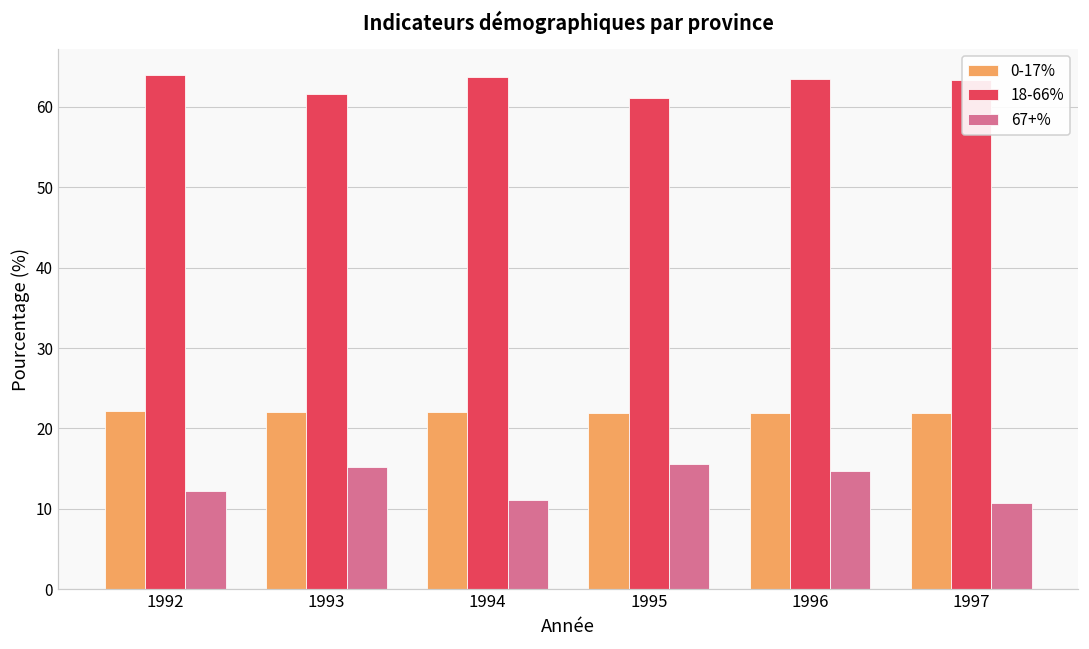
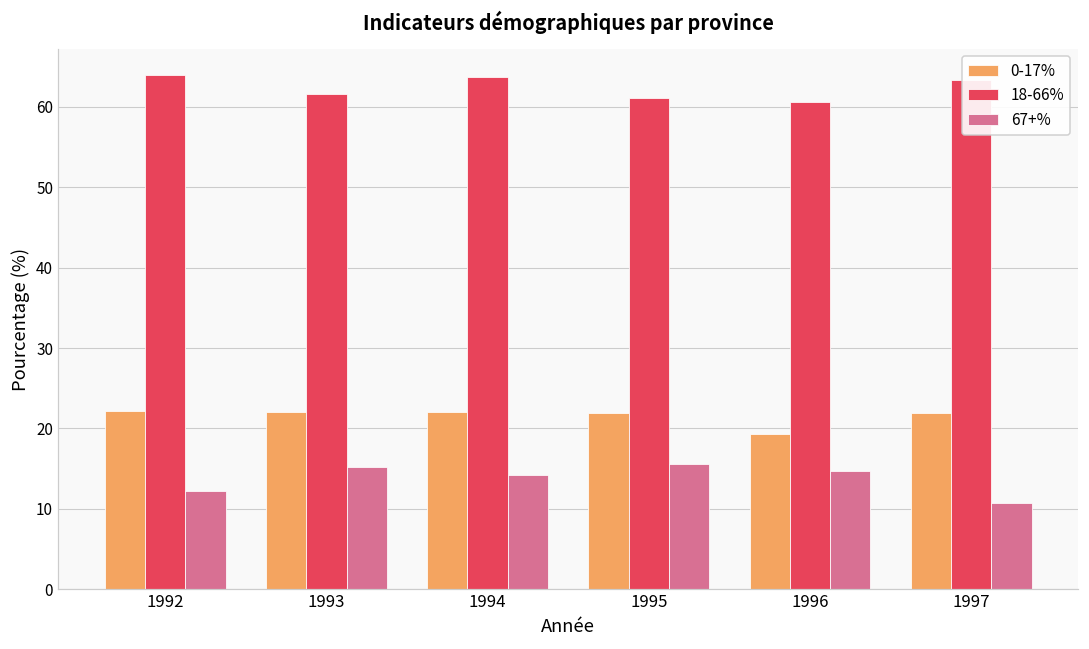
  {
    "0-17%": {
      "1992": 22,
      "1993": 22,
      "1994": 22,
      "1995": 22,
-     "1996": 22,
+     "1996": 19,
      "1997": 22
    },
    "18-66%": {
      "1992": 64,
      "1993": 62,
      "1994": 64,
      "1995": 61,
-     "1996": 63
+     "1996": 61
    },
    "67+%": {
      "1992": 12,
      "1993": 15,
-     "1994": 11,
+     "1994": 14,
      "1995": 16,
      "1996": 15,
      "1997": 11
    }
  }
